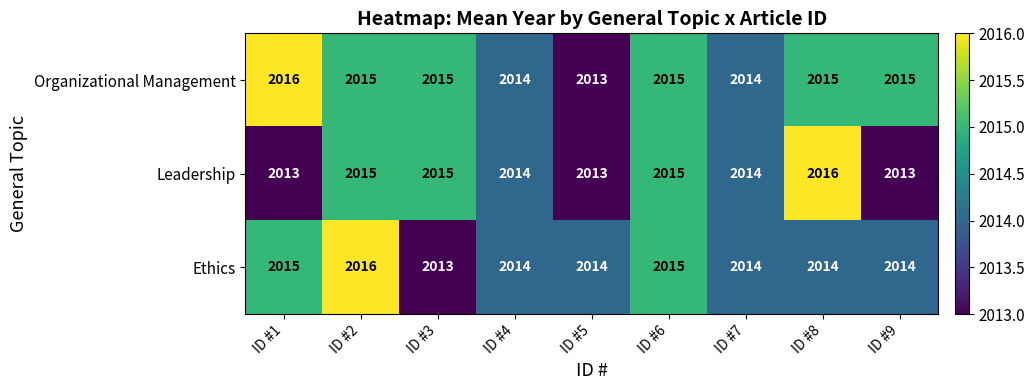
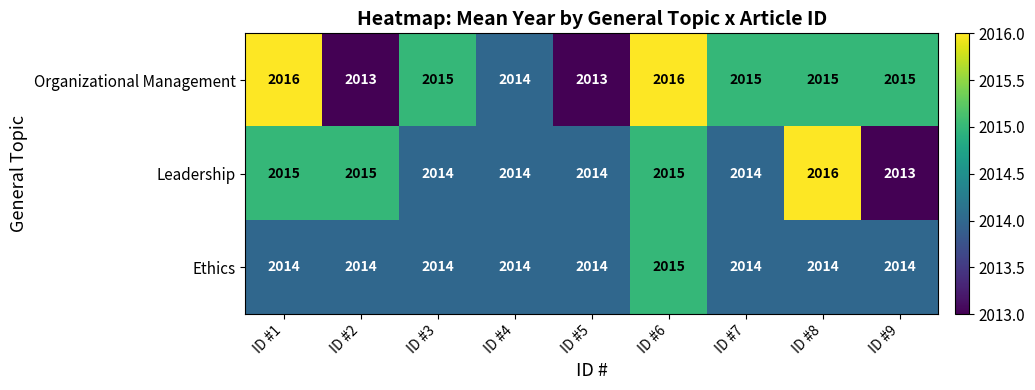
  {
    "Organizational Management": {
      "ID #1": 2016,
-     "ID #2": 2015,
+     "ID #2": 2013,
      "ID #3": 2015,
      "ID #4": 2014,
      "ID #5": 2013,
-     "ID #6": 2015,
-     "ID #7": 2014,
+     "ID #6": 2016,
+     "ID #7": 2015,
      "ID #8": 2015,
      "ID #9": 2015
    },
    "Leadership": {
-     "ID #1": 2013,
+     "ID #1": 2015,
      "ID #2": 2015,
-     "ID #3": 2015,
+     "ID #3": 2014,
      "ID #4": 2014,
-     "ID #5": 2013,
+     "ID #5": 2014,
      "ID #6": 2015,
      "ID #7": 2014,
      "ID #8": 2016,
      "ID #9": 2013
    },
    "Ethics": {
-     "ID #1": 2015,
-     "ID #2": 2016,
-     "ID #3": 2013,
+     "ID #1": 2014,
+     "ID #2": 2014,
+     "ID #3": 2014,
      "ID #4": 2014,
      "ID #5": 2014,
      "ID #6": 2015,
      "ID #7": 2014,
      "ID #8": 2014,
      "ID #9": 2014
    }
  }
